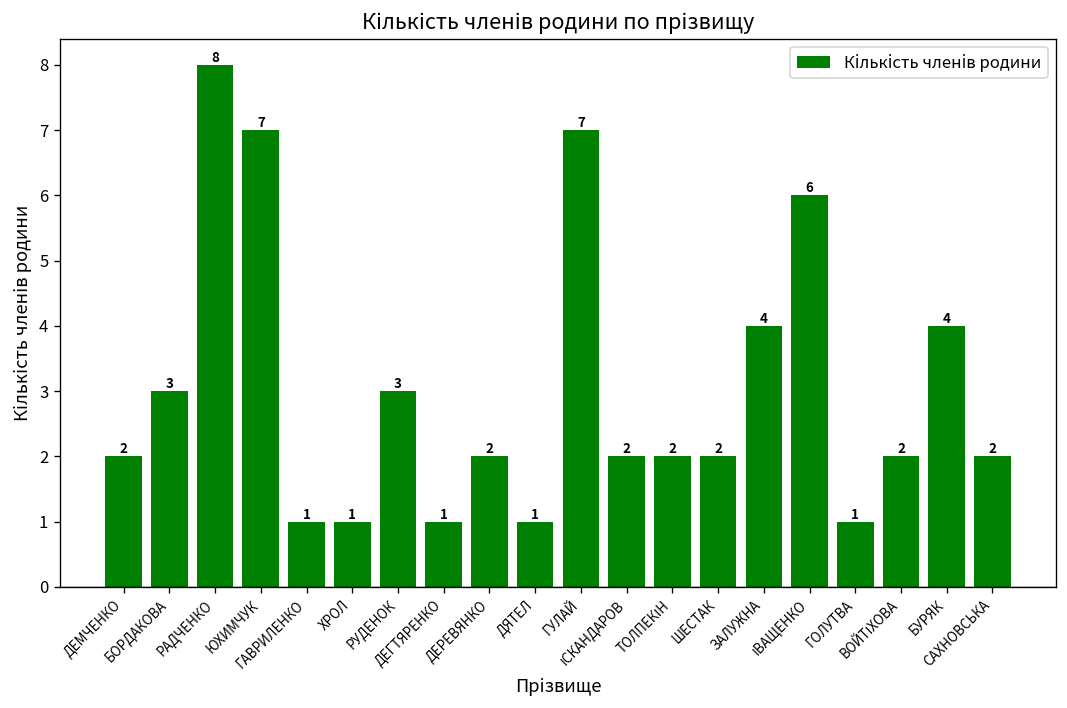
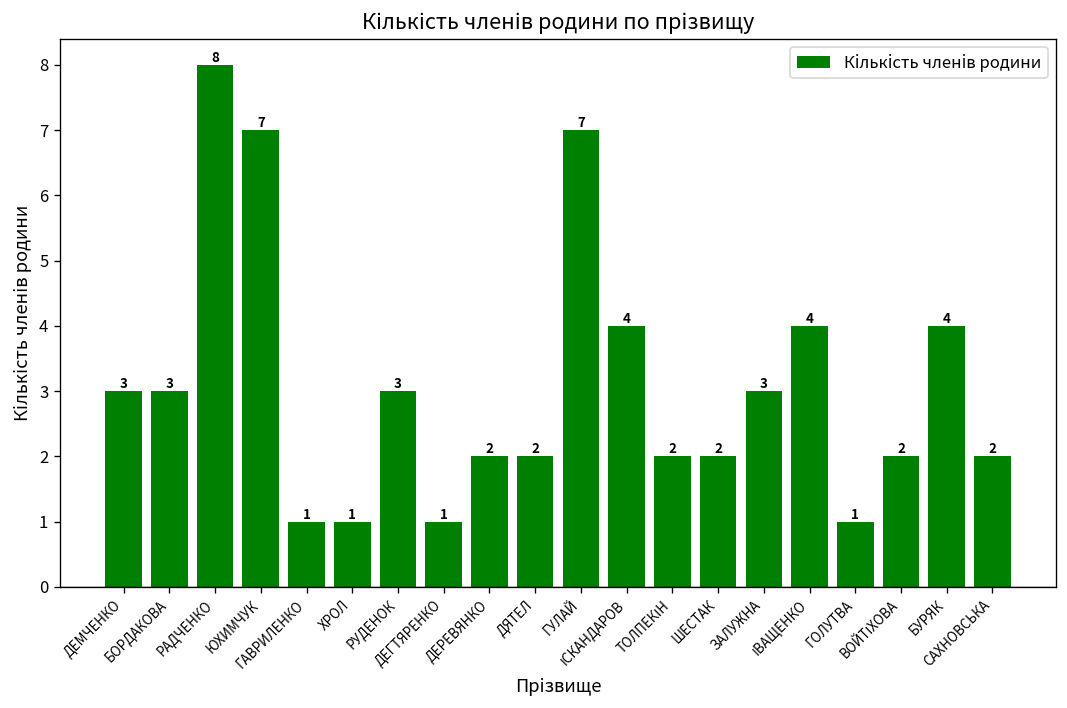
  {
-   "ДЕМЧЕНКО": 2,
+   "ДЕМЧЕНКО": 3,
    "БОРДАКОВА": 3,
    "РАДЧЕНКО": 8,
    "ЮХИМЧУК": 7,
    "ГАВРИЛЕНКО": 1,
    "ХРОЛ": 1,
    "РУДЕНОК": 3,
    "ДЕГТЯРЕНКО": 1,
    "ДЕРЕВЯНКО": 2,
-   "ДЯТЕЛ": 1,
+   "ДЯТЕЛ": 2,
    "ГУЛАЙ": 7,
-   "ІСКАНДАРОВ": 2,
+   "ІСКАНДАРОВ": 4,
    "ТОЛПЕКІН": 2,
    "ШЕСТАК": 2,
-   "ЗАЛУЖНА": 4,
-   "ІВАЩЕНКО": 6,
+   "ЗАЛУЖНА": 3,
+   "ІВАЩЕНКО": 4,
    "ГОЛУТВА": 1,
    "ВОЙТІХОВА": 2,
    "БУРЯК": 4,
    "САХНОВСЬКА": 2
  }
